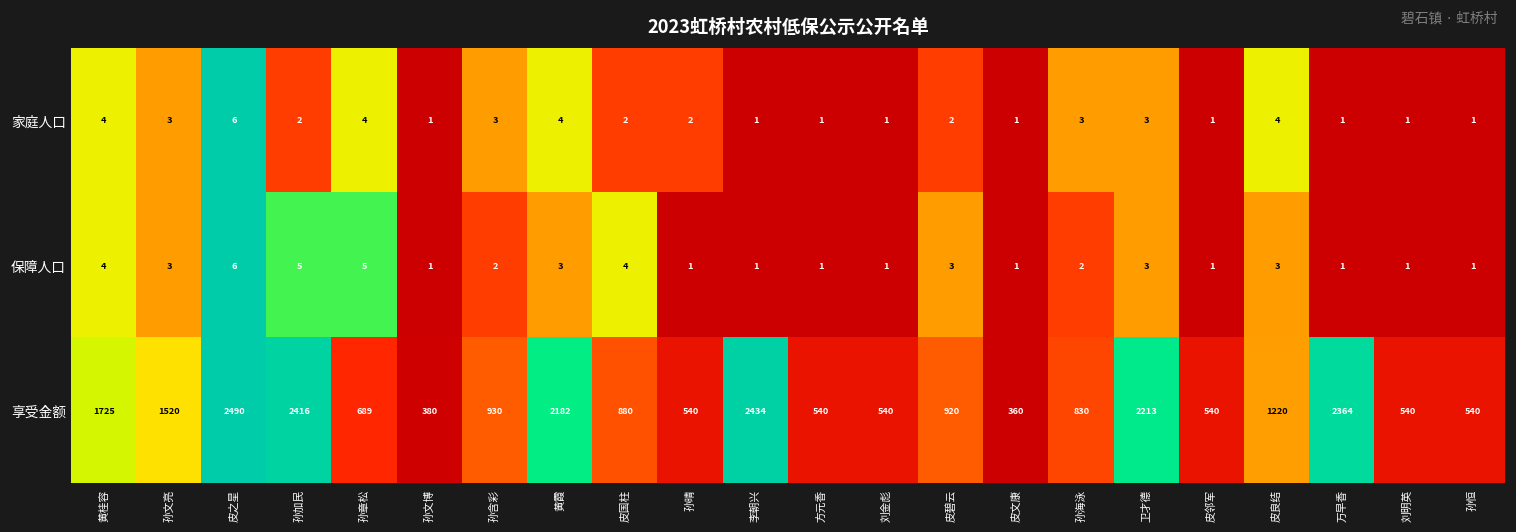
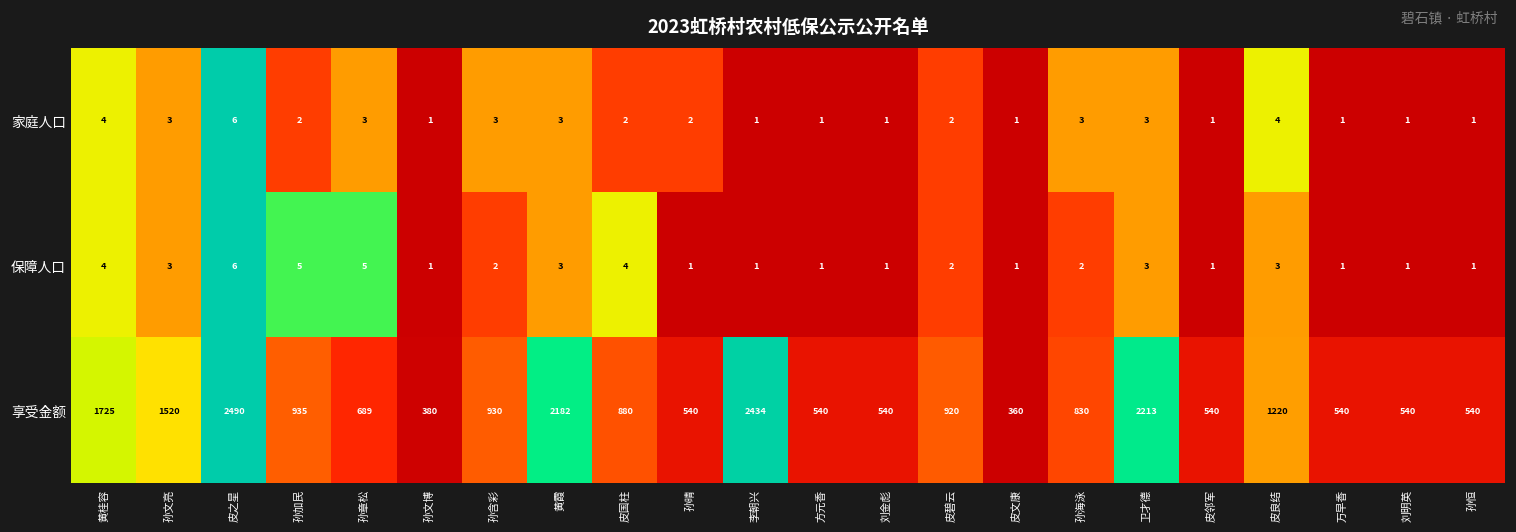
  {
    "家庭人口": {
      "黄桂容": 4,
      "孙文亮": 3,
      "皮之星": 6,
      "孙加民": 2,
-     "孙章松": 4,
+     "孙章松": 3,
      "孙文博": 1,
      "孙含彩": 3,
-     "黄霞": 4,
+     "黄霞": 3,
      "皮国柱": 2,
      "孙晴": 2,
      "李朝兴": 1,
      "方元香": 1,
      "刘金彪": 1,
      "皮碧云": 2,
      "皮文康": 1,
      "孙海泳": 3,
      "卫才德": 3,
      "皮邻军": 1,
      "皮良结": 4,
      "万早香": 1,
      "刘明英": 1,
      "孙恒": 1
    },
    "保障人口": {
      "黄桂容": 4,
      "孙文亮": 3,
      "皮之星": 6,
      "孙加民": 5,
      "孙章松": 5,
      "孙文博": 1,
      "孙含彩": 2,
      "黄霞": 3,
      "皮国柱": 4,
      "孙晴": 1,
      "李朝兴": 1,
      "方元香": 1,
      "刘金彪": 1,
-     "皮碧云": 3,
+     "皮碧云": 2,
      "皮文康": 1,
      "孙海泳": 2,
      "卫才德": 3,
      "皮邻军": 1,
      "皮良结": 3,
      "万早香": 1,
      "刘明英": 1,
      "孙恒": 1
    },
    "享受金额": {
      "黄桂容": 1725,
      "孙文亮": 1520,
      "皮之星": 2490,
-     "孙加民": 2416,
+     "孙加民": 935,
      "孙章松": 689,
      "孙文博": 380,
      "孙含彩": 930,
      "黄霞": 2182,
      "皮国柱": 880,
      "孙晴": 540,
      "李朝兴": 2434,
      "方元香": 540,
      "刘金彪": 540,
      "皮碧云": 920,
      "皮文康": 360,
      "孙海泳": 830,
      "卫才德": 2213,
      "皮邻军": 540,
      "皮良结": 1220,
-     "万早香": 2364,
+     "万早香": 540,
      "刘明英": 540,
      "孙恒": 540
    }
  }
